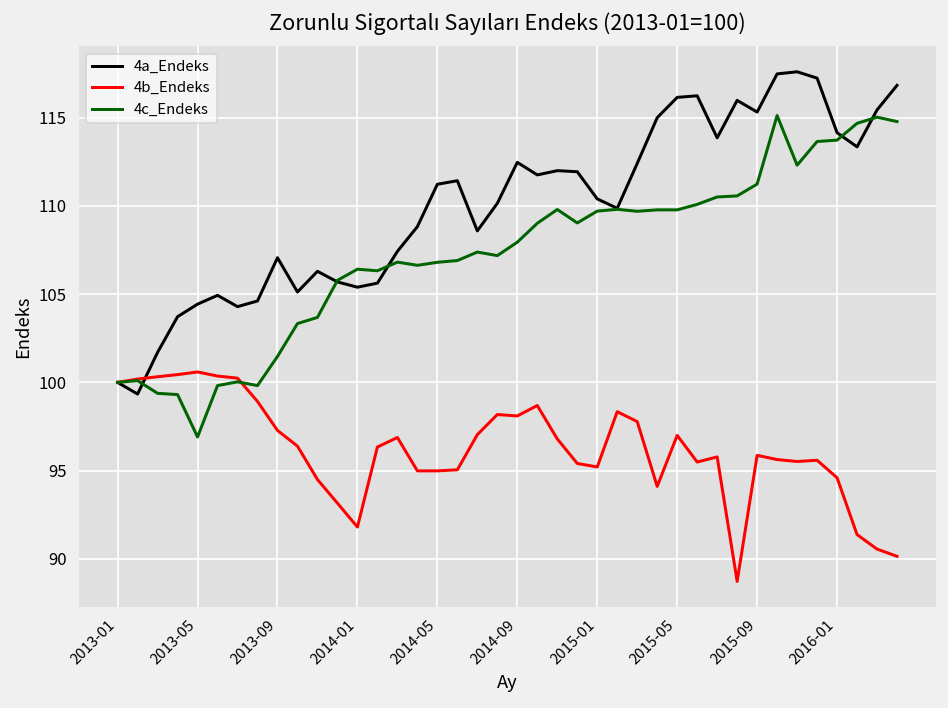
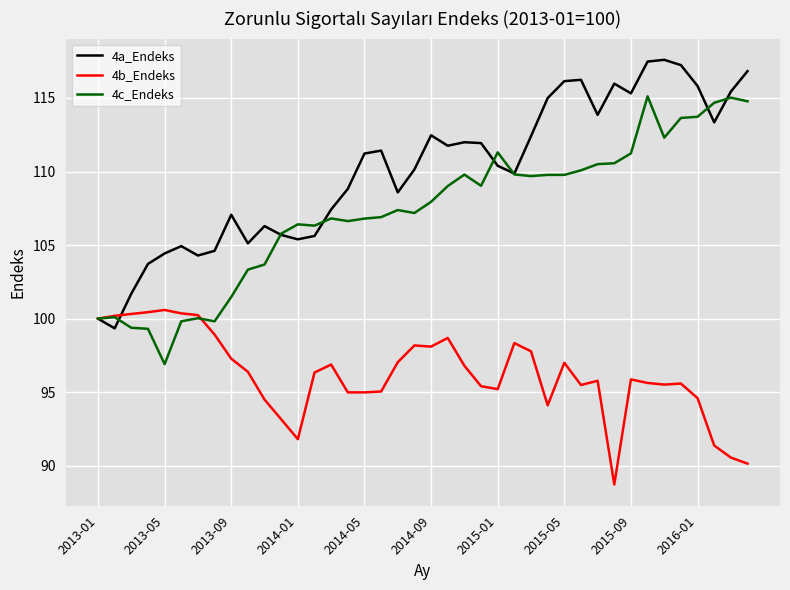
  {
    "4a_Endeks": {
      "2013-05": 104.4,
      "2013-09": 107.1,
      "2014-01": 105.4,
      "2014-05": 111.2,
      "2014-09": 112.5,
      "2015-01": 110.4,
      "2015-05": 116.1,
      "2015-09": 115.3,
-     "2016-01": 114.1
+     "2016-01": 115.8
    },
    "4b_Endeks": {
      "2013-05": 100.6,
      "2013-09": 97.3,
      "2014-01": 91.8,
      "2014-05": 95.0,
      "2014-09": 98.1,
      "2015-01": 95.2,
      "2015-05": 97.0,
      "2015-09": 95.9,
      "2016-01": 94.6
    },
    "4c_Endeks": {
      "2013-05": 96.9,
      "2013-09": 101.5,
      "2014-01": 106.4,
      "2014-05": 106.8,
      "2014-09": 107.9,
-     "2015-01": 109.7,
+     "2015-01": 111.3,
      "2015-05": 109.8,
      "2015-09": 111.2,
      "2016-01": 113.7
    }
  }
